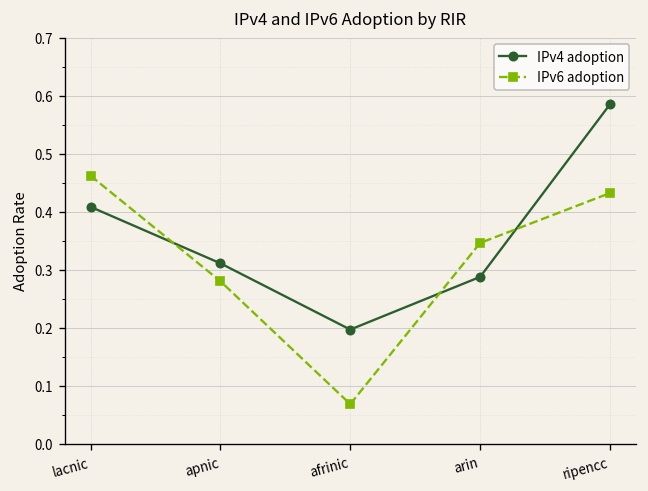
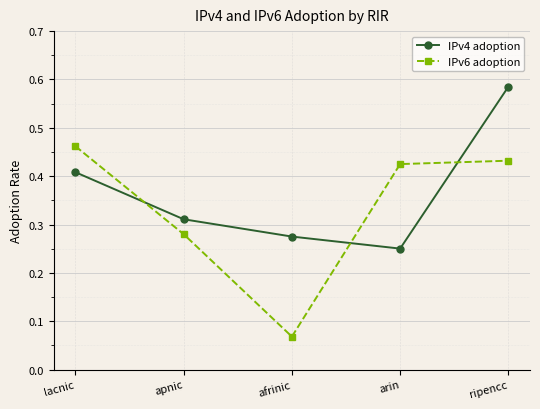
  {
    "IPv4 adoption": {
      "lacnic": 0.41,
      "apnic": 0.31,
-     "afrinic": 0.20,
-     "arin": 0.29,
+     "afrinic": 0.28,
+     "arin": 0.25,
      "ripencc": 0.59
    },
    "IPv6 adoption": {
      "lacnic": 0.46,
      "apnic": 0.28,
      "afrinic": 0.07,
-     "arin": 0.35,
+     "arin": 0.43,
      "ripencc": 0.43
    }
  }
